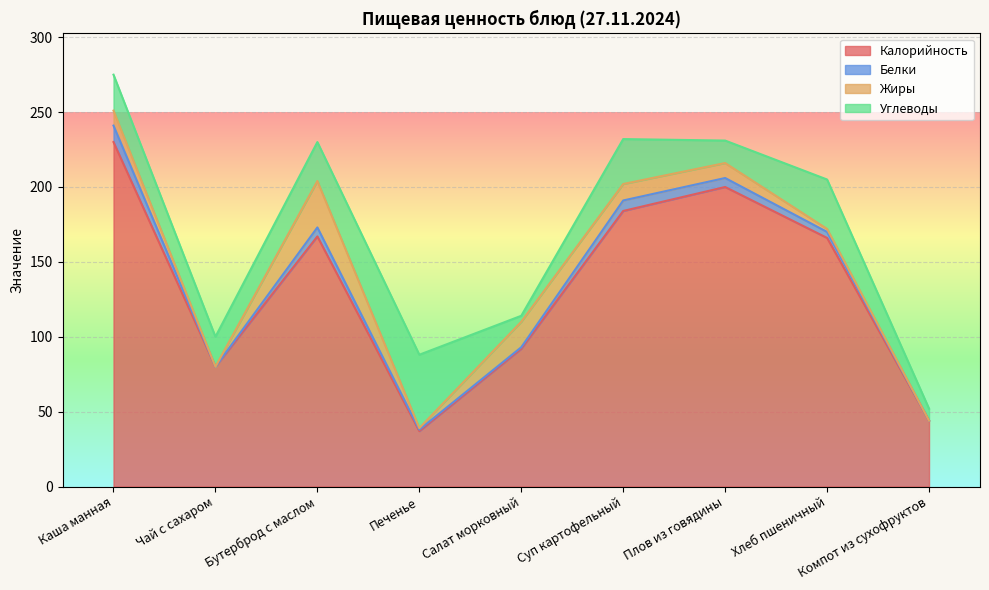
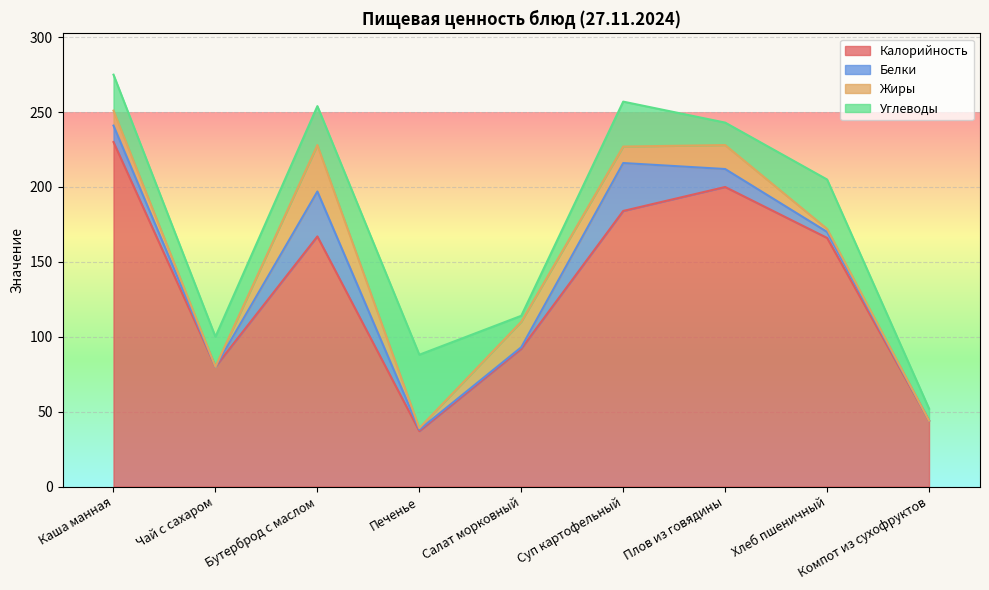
  {
    "Калорийность": {
      "Каша манная": 230,
      "Бутерброд с маслом": 167,
      "Суп картофельный": 184,
      "Плов из говядины": 200,
      "Хлеб пшеничный": 166
    },
    "Белки": {
      "Каша манная": 11,
-     "Бутерброд с маслом": 6,
-     "Суп картофельный": 7,
-     "Плов из говядины": 6,
+     "Бутерброд с маслом": 30,
+     "Суп картофельный": 32,
+     "Плов из говядины": 12,
      "Хлеб пшеничный": 4
    },
    "Жиры": {
      "Каша манная": 10,
      "Бутерброд с маслом": 31,
      "Салат морковный": 17,
      "Суп картофельный": 11,
-     "Плов из говядины": 10,
+     "Плов из говядины": 16,
      "Хлеб пшеничный": 2
    },
    "Углеводы": {
      "Каша манная": 24,
      "Чай с сахаром": 20,
      "Бутерброд с маслом": 26,
      "Печенье": 49,
      "Салат морковный": 4,
      "Суп картофельный": 30,
      "Плов из говядины": 15,
      "Хлеб пшеничный": 33,
      "Компот из сухофруктов": 8
    }
  }
